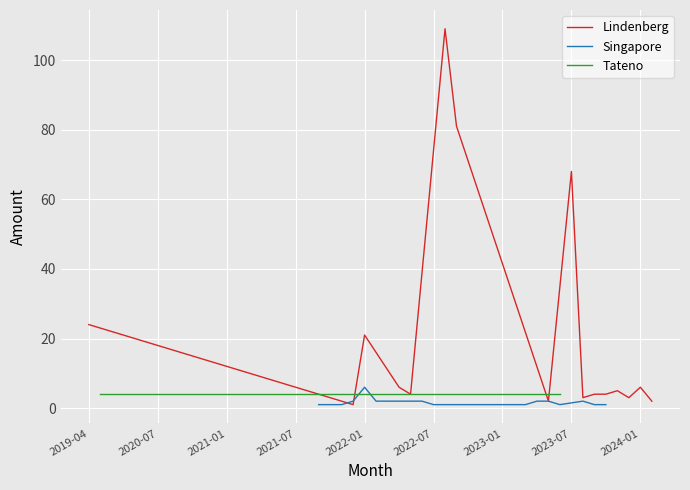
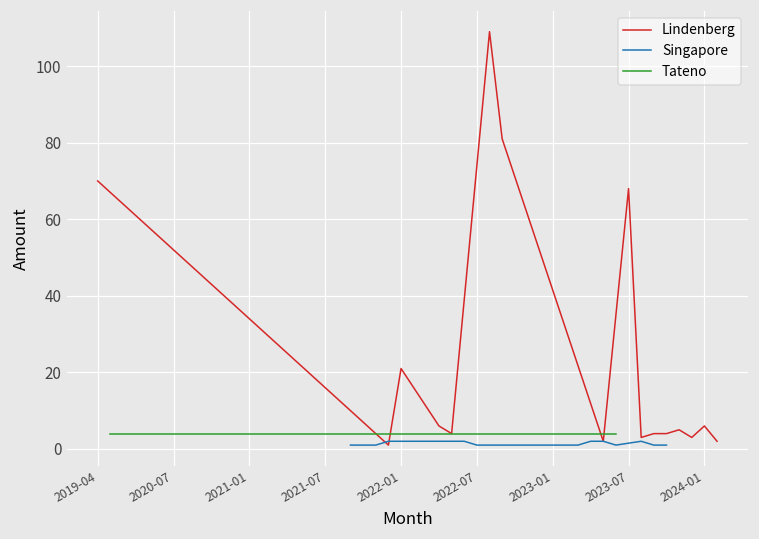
  {
    "Lindenberg": {
-     "2019-04": 24,
+     "2019-04": 70,
      "2022-01": 21,
      "2023-07": 68,
      "2024-01": 6
    },
    "Singapore": {
-     "2022-01": 6,
+     "2022-01": 2,
      "2022-07": 1,
      "2023-01": 1
    },
    "Tateno": {
      "2020-07": 4,
      "2021-01": 4,
      "2021-07": 4,
      "2022-01": 4,
      "2022-07": 4,
      "2023-01": 4
    }
  }
